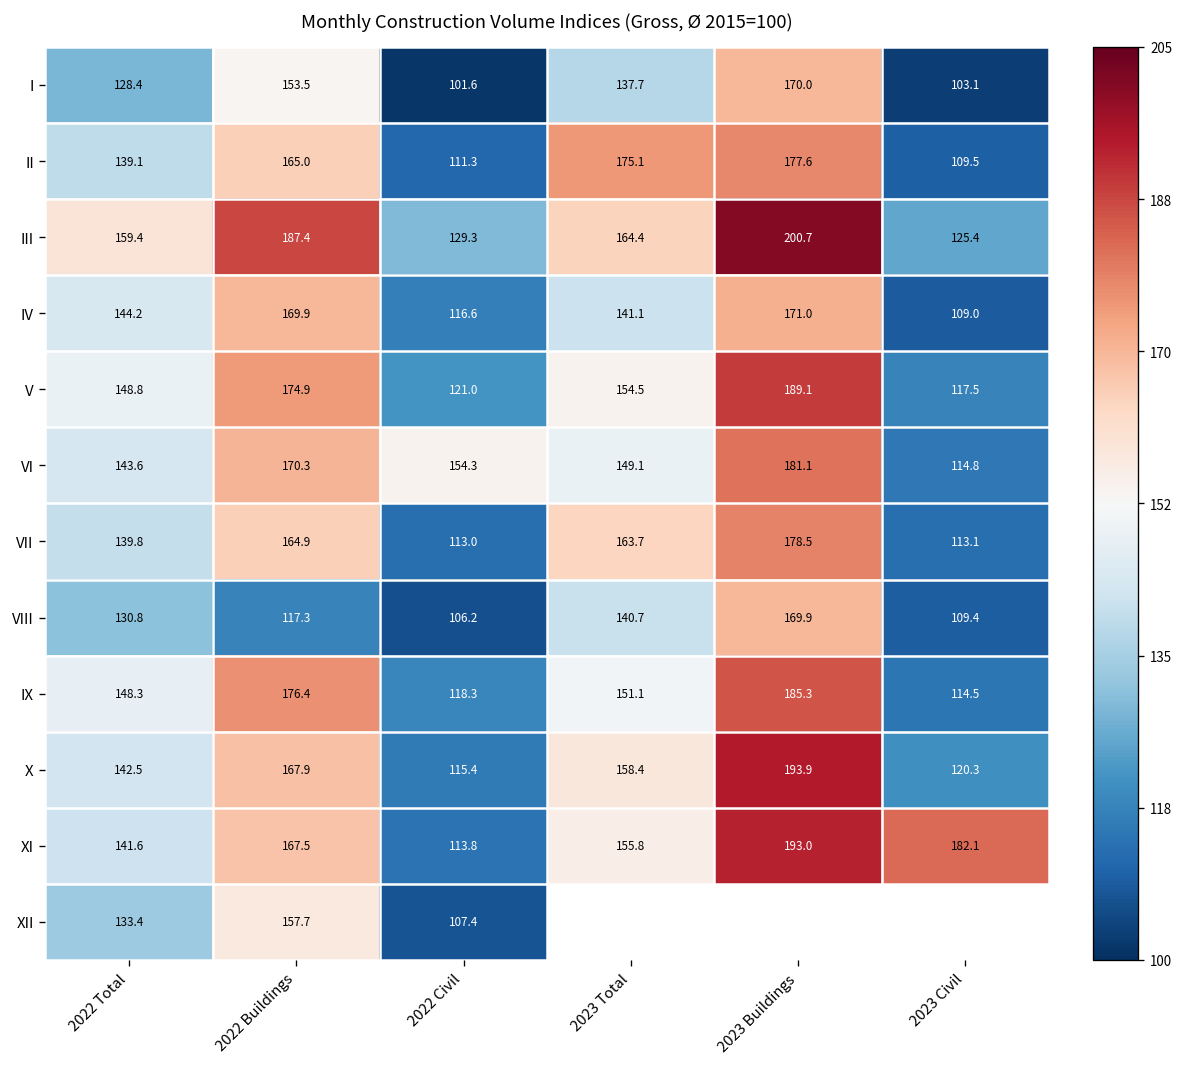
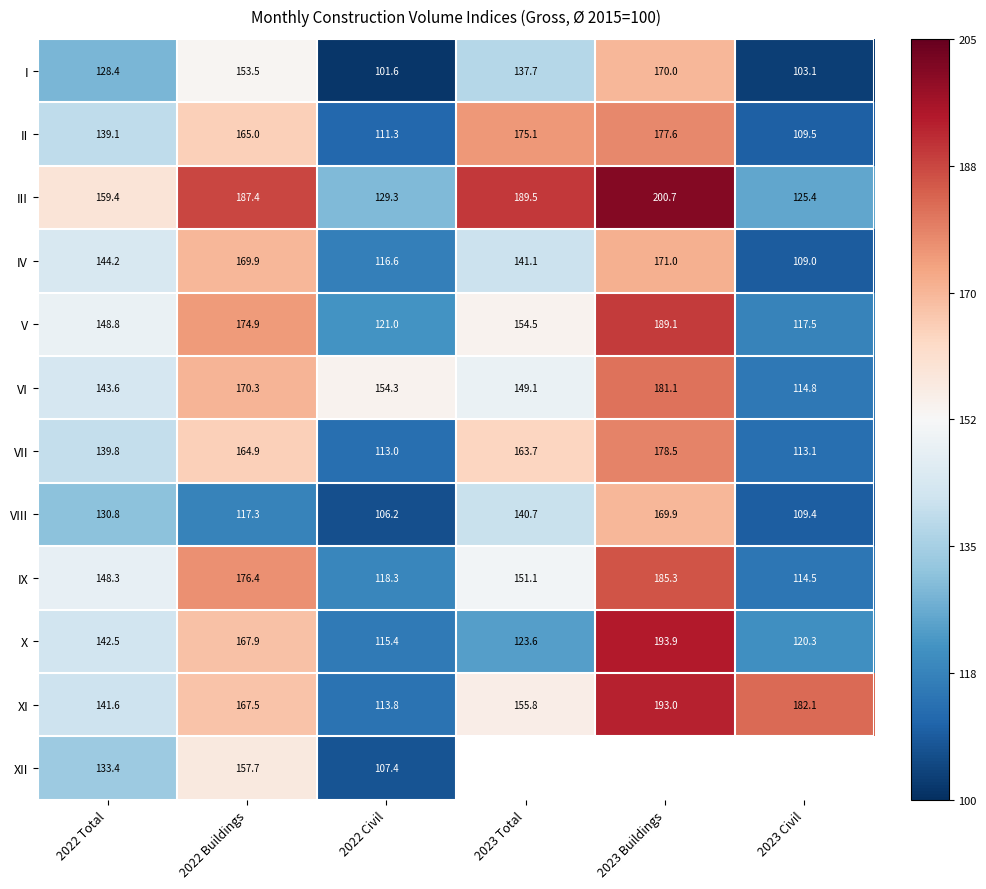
  {
    "I": {
      "2022 Total": 128.4,
      "2022 Buildings": 153.5,
      "2022 Civil": 101.6,
      "2023 Total": 137.7,
      "2023 Buildings": 170.0,
      "2023 Civil": 103.1
    },
    "II": {
      "2022 Total": 139.1,
      "2022 Buildings": 165.0,
      "2022 Civil": 111.3,
      "2023 Total": 175.1,
      "2023 Buildings": 177.6,
      "2023 Civil": 109.5
    },
    "III": {
      "2022 Total": 159.4,
      "2022 Buildings": 187.4,
      "2022 Civil": 129.3,
-     "2023 Total": 164.4,
+     "2023 Total": 189.5,
      "2023 Buildings": 200.7,
      "2023 Civil": 125.4
    },
    "IV": {
      "2022 Total": 144.2,
      "2022 Buildings": 169.9,
      "2022 Civil": 116.6,
      "2023 Total": 141.1,
      "2023 Buildings": 171.0,
      "2023 Civil": 109.0
    },
    "V": {
      "2022 Total": 148.8,
      "2022 Buildings": 174.9,
      "2022 Civil": 121.0,
      "2023 Total": 154.5,
      "2023 Buildings": 189.1,
      "2023 Civil": 117.5
    },
    "VI": {
      "2022 Total": 143.6,
      "2022 Buildings": 170.3,
      "2022 Civil": 154.3,
      "2023 Total": 149.1,
      "2023 Buildings": 181.1,
      "2023 Civil": 114.8
    },
    "VII": {
      "2022 Total": 139.8,
      "2022 Buildings": 164.9,
      "2022 Civil": 113.0,
      "2023 Total": 163.7,
      "2023 Buildings": 178.5,
      "2023 Civil": 113.1
    },
    "VIII": {
      "2022 Total": 130.8,
      "2022 Buildings": 117.3,
      "2022 Civil": 106.2,
      "2023 Total": 140.7,
      "2023 Buildings": 169.9,
      "2023 Civil": 109.4
    },
    "IX": {
      "2022 Total": 148.3,
      "2022 Buildings": 176.4,
      "2022 Civil": 118.3,
      "2023 Total": 151.1,
      "2023 Buildings": 185.3,
      "2023 Civil": 114.5
    },
    "X": {
      "2022 Total": 142.5,
      "2022 Buildings": 167.9,
      "2022 Civil": 115.4,
-     "2023 Total": 158.4,
+     "2023 Total": 123.6,
      "2023 Buildings": 193.9,
      "2023 Civil": 120.3
    },
    "XI": {
      "2022 Total": 141.6,
      "2022 Buildings": 167.5,
      "2022 Civil": 113.8,
      "2023 Total": 155.8,
      "2023 Buildings": 193.0,
      "2023 Civil": 182.1
    },
    "XII": {
      "2022 Total": 133.4,
      "2022 Buildings": 157.7,
      "2022 Civil": 107.4
    }
  }
